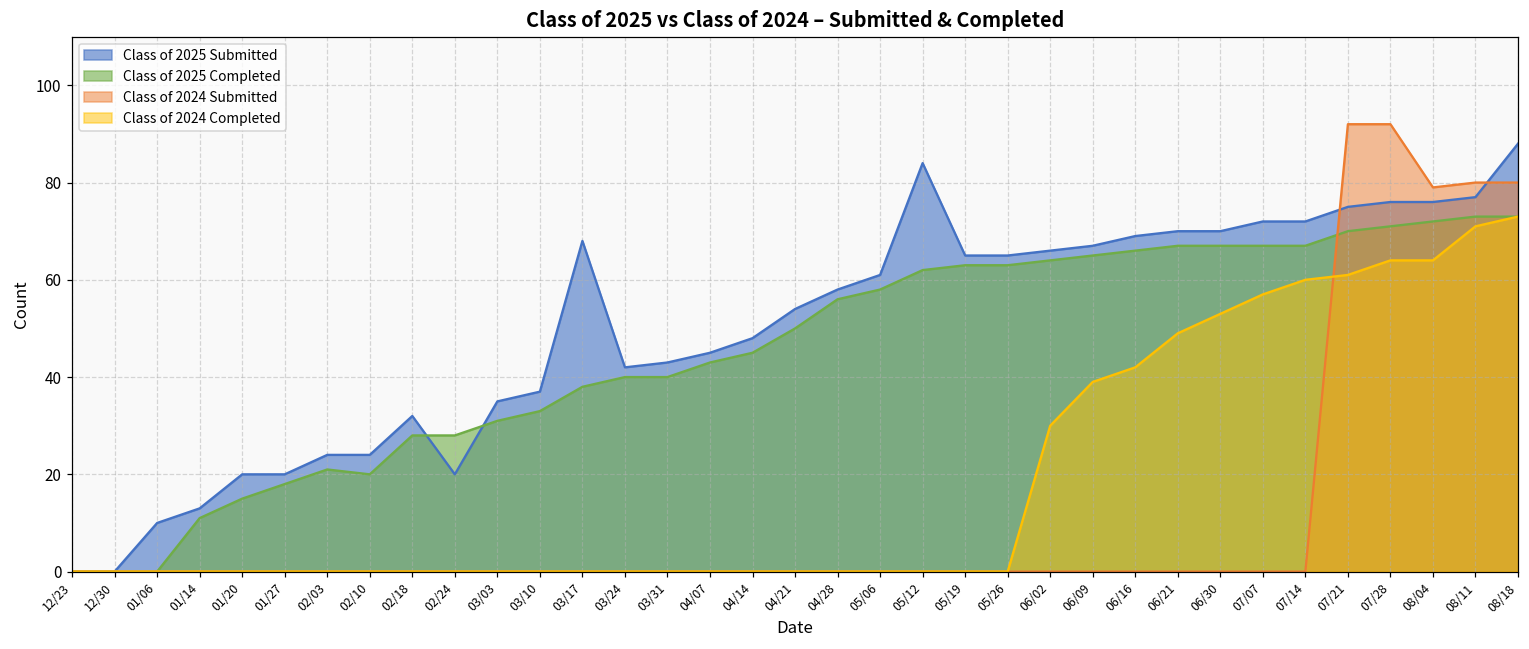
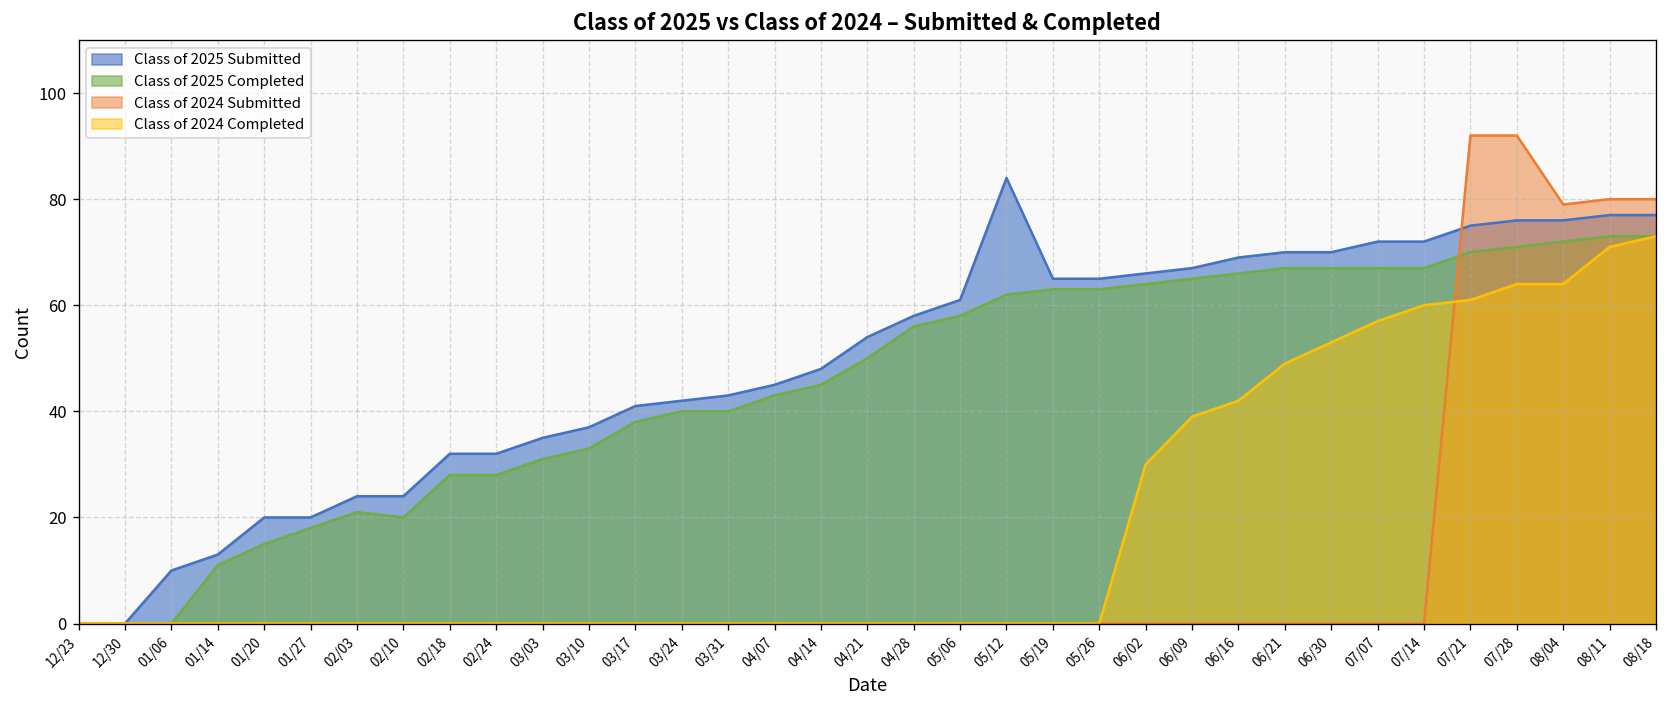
  {
    "Class of 2025 Submitted": {
      "01/06": 10,
      "01/14": 13,
      "01/20": 20,
      "01/27": 20,
      "02/03": 24,
      "02/10": 24,
      "02/18": 32,
-     "02/24": 20,
+     "02/24": 32,
      "03/03": 35,
      "03/10": 37,
-     "03/17": 68,
+     "03/17": 41,
      "03/24": 42,
      "03/31": 43,
      "04/07": 45,
      "04/14": 48,
      "04/21": 54,
      "04/28": 58,
      "05/06": 61,
      "05/12": 84,
      "05/19": 65,
      "05/26": 65,
      "06/02": 66,
      "06/09": 67,
      "06/16": 69,
      "06/21": 70,
      "06/30": 70,
      "07/07": 72,
      "07/14": 72,
      "07/21": 75,
      "07/28": 76,
      "08/04": 76,
      "08/11": 77,
-     "08/18": 88
+     "08/18": 77
    },
    "Class of 2025 Completed": {
      "01/14": 11,
      "01/20": 15,
      "01/27": 18,
      "02/03": 21,
      "02/10": 20,
      "02/18": 28,
      "02/24": 28,
      "03/03": 31,
      "03/10": 33,
      "03/17": 38,
      "03/24": 40,
      "03/31": 40,
      "04/07": 43,
      "04/14": 45,
      "04/21": 50,
      "04/28": 56,
      "05/06": 58,
      "05/12": 62,
      "05/19": 63,
      "05/26": 63,
      "06/02": 64,
      "06/09": 65,
      "06/16": 66,
      "06/21": 67,
      "06/30": 67,
      "07/07": 67,
      "07/14": 67,
      "07/21": 70,
      "07/28": 71,
      "08/04": 72,
      "08/11": 73
    },
    "Class of 2024 Submitted": {
      "06/02": 0,
      "06/09": 0,
      "06/16": 0,
      "06/21": 0,
      "06/30": 0,
      "07/07": 0,
      "07/14": 0,
      "07/21": 92,
      "07/28": 92,
      "08/04": 79,
      "08/11": 80,
      "08/18": 80
    },
    "Class of 2024 Completed": {
      "06/02": 30,
      "06/09": 39,
      "06/16": 42,
      "06/21": 49,
      "06/30": 53,
      "07/07": 57,
      "07/14": 60,
      "07/21": 61,
      "07/28": 64,
      "08/04": 64,
      "08/11": 71
    }
  }
